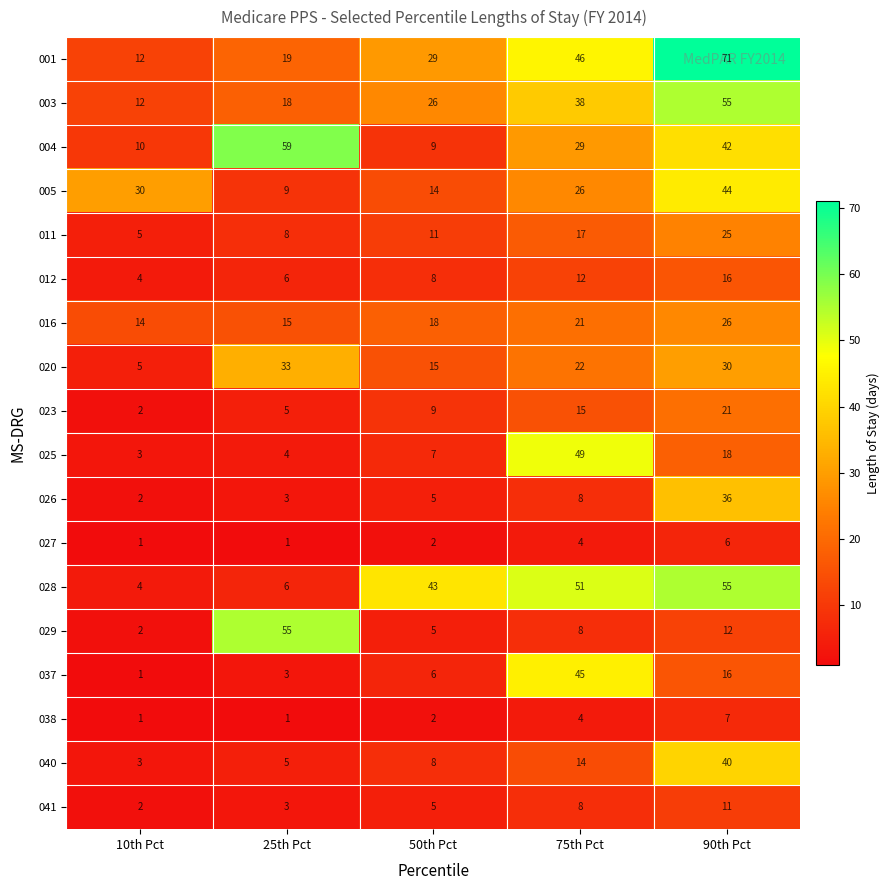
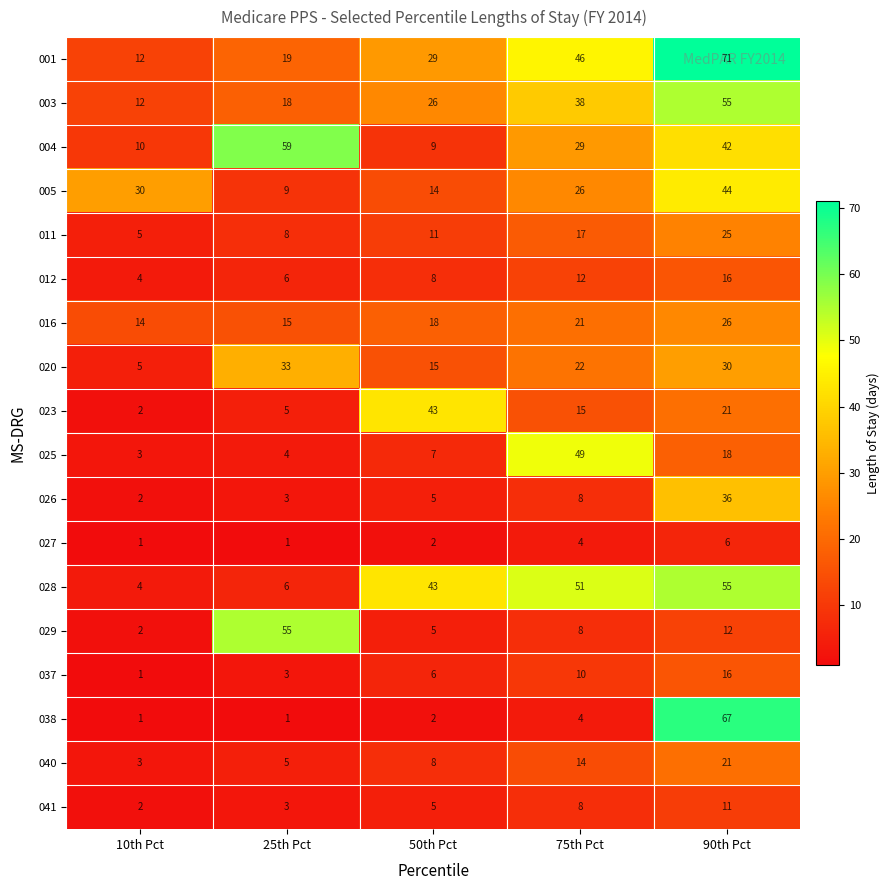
  {
    "001": {
      "10th Pct": 12,
      "25th Pct": 19,
      "50th Pct": 29,
      "75th Pct": 46
    },
    "003": {
      "10th Pct": 12,
      "25th Pct": 18,
      "50th Pct": 26,
      "75th Pct": 38,
      "90th Pct": 55
    },
    "004": {
      "10th Pct": 10,
      "25th Pct": 59,
      "50th Pct": 9,
      "75th Pct": 29,
      "90th Pct": 42
    },
    "005": {
      "10th Pct": 30,
      "25th Pct": 9,
      "50th Pct": 14,
      "75th Pct": 26,
      "90th Pct": 44
    },
    "011": {
      "10th Pct": 5,
      "25th Pct": 8,
      "50th Pct": 11,
      "75th Pct": 17,
      "90th Pct": 25
    },
    "012": {
      "10th Pct": 4,
      "25th Pct": 6,
      "50th Pct": 8,
      "75th Pct": 12,
      "90th Pct": 16
    },
    "016": {
      "10th Pct": 14,
      "25th Pct": 15,
      "50th Pct": 18,
      "75th Pct": 21,
      "90th Pct": 26
    },
    "020": {
      "10th Pct": 5,
      "25th Pct": 33,
      "50th Pct": 15,
      "75th Pct": 22,
      "90th Pct": 30
    },
    "023": {
      "10th Pct": 2,
      "25th Pct": 5,
-     "50th Pct": 9,
+     "50th Pct": 43,
      "75th Pct": 15,
      "90th Pct": 21
    },
    "025": {
      "10th Pct": 3,
      "25th Pct": 4,
      "50th Pct": 7,
      "75th Pct": 49,
      "90th Pct": 18
    },
    "026": {
      "10th Pct": 2,
      "25th Pct": 3,
      "50th Pct": 5,
      "75th Pct": 8,
      "90th Pct": 36
    },
    "027": {
      "10th Pct": 1,
      "25th Pct": 1,
      "50th Pct": 2,
      "75th Pct": 4,
      "90th Pct": 6
    },
    "028": {
      "10th Pct": 4,
      "25th Pct": 6,
      "50th Pct": 43,
      "75th Pct": 51,
      "90th Pct": 55
    },
    "029": {
      "10th Pct": 2,
      "25th Pct": 55,
      "50th Pct": 5,
      "75th Pct": 8,
      "90th Pct": 12
    },
    "037": {
      "10th Pct": 1,
      "25th Pct": 3,
      "50th Pct": 6,
-     "75th Pct": 45,
+     "75th Pct": 10,
      "90th Pct": 16
    },
    "038": {
      "10th Pct": 1,
      "25th Pct": 1,
      "50th Pct": 2,
      "75th Pct": 4,
-     "90th Pct": 7
+     "90th Pct": 67
    },
    "040": {
      "10th Pct": 3,
      "25th Pct": 5,
      "50th Pct": 8,
      "75th Pct": 14,
-     "90th Pct": 40
+     "90th Pct": 21
    },
    "041": {
      "10th Pct": 2,
      "25th Pct": 3,
      "50th Pct": 5,
      "75th Pct": 8,
      "90th Pct": 11
    }
  }
